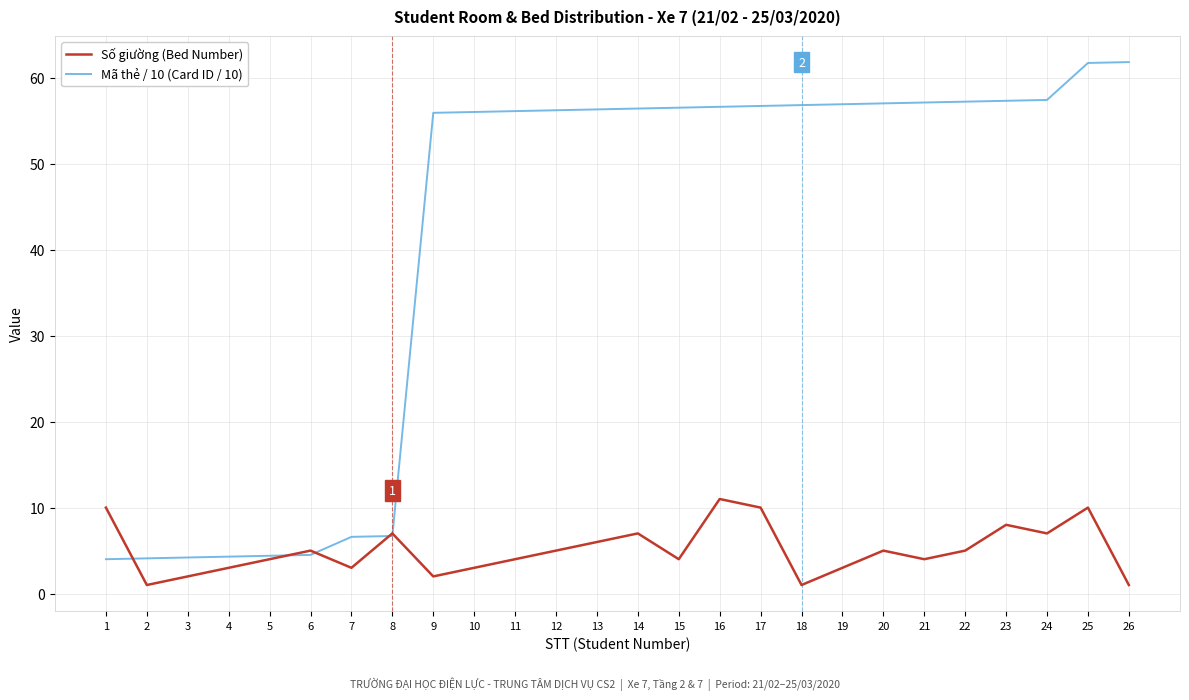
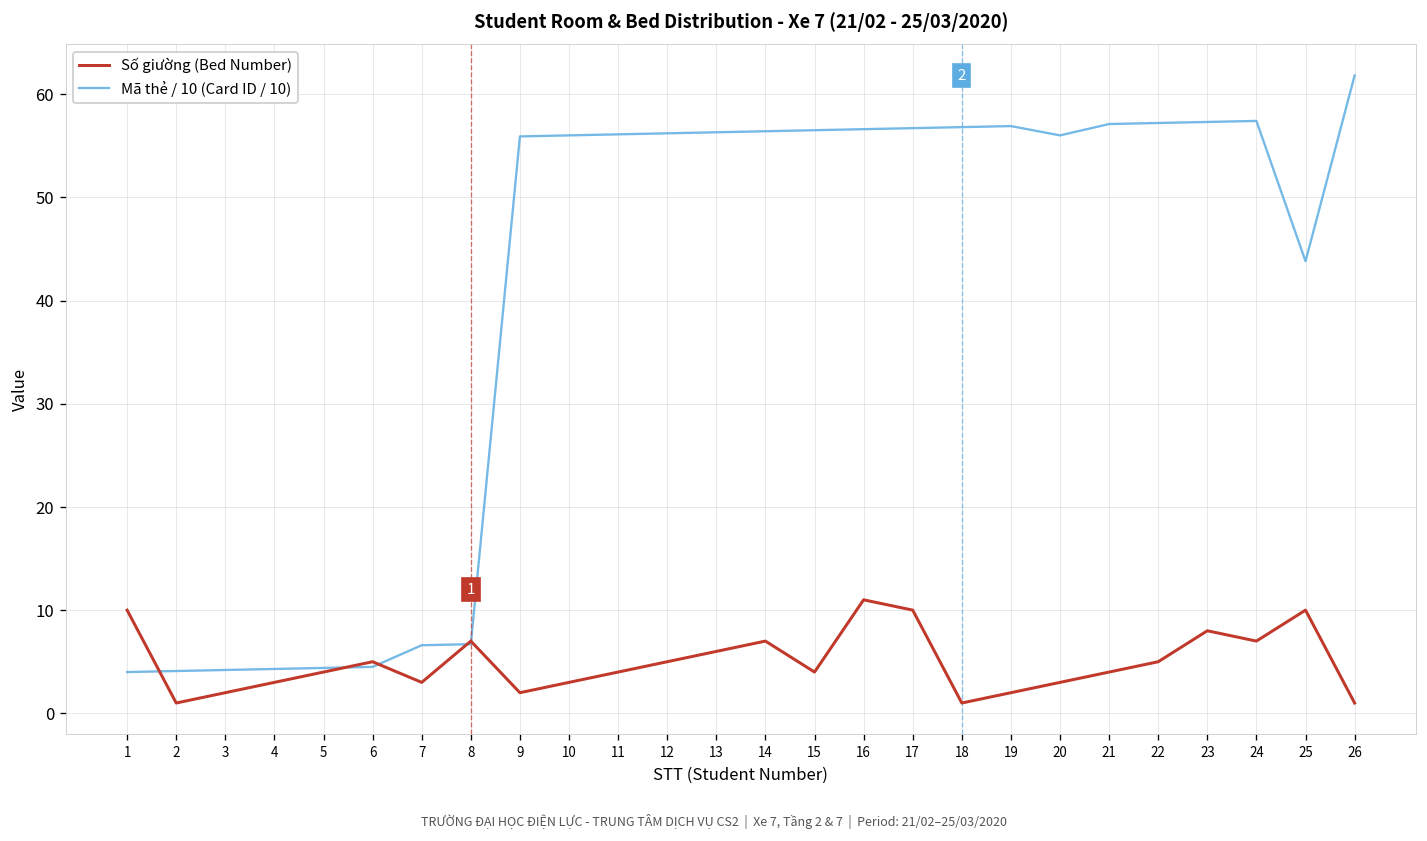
  {
    "Số giường (Bed Number)": {
      "1": 10,
      "2": 1,
      "3": 2,
      "4": 3,
      "5": 4,
      "6": 5,
      "7": 3,
      "8": 7,
      "9": 2,
      "10": 3,
      "11": 4,
      "12": 5,
      "13": 6,
      "14": 7,
      "15": 4,
      "16": 11,
      "17": 10,
      "18": 1,
-     "19": 3,
-     "20": 5,
+     "19": 2,
+     "20": 3,
      "21": 4,
      "22": 5,
      "23": 8,
      "24": 7,
      "25": 10,
      "26": 1
    },
    "Mã thẻ / 10 (Card ID / 10)": {
      "1": 4,
      "2": 4,
      "3": 4,
      "4": 4,
      "5": 4,
      "6": 5,
      "7": 7,
      "8": 7,
      "9": 56,
      "10": 56,
      "11": 56,
      "12": 56,
      "13": 56,
      "14": 56,
      "15": 57,
      "16": 57,
      "17": 57,
      "18": 57,
      "19": 57,
-     "20": 57,
+     "20": 56,
      "21": 57,
      "22": 57,
      "23": 57,
      "24": 57,
-     "25": 62,
+     "25": 44,
      "26": 62
    }
  }
